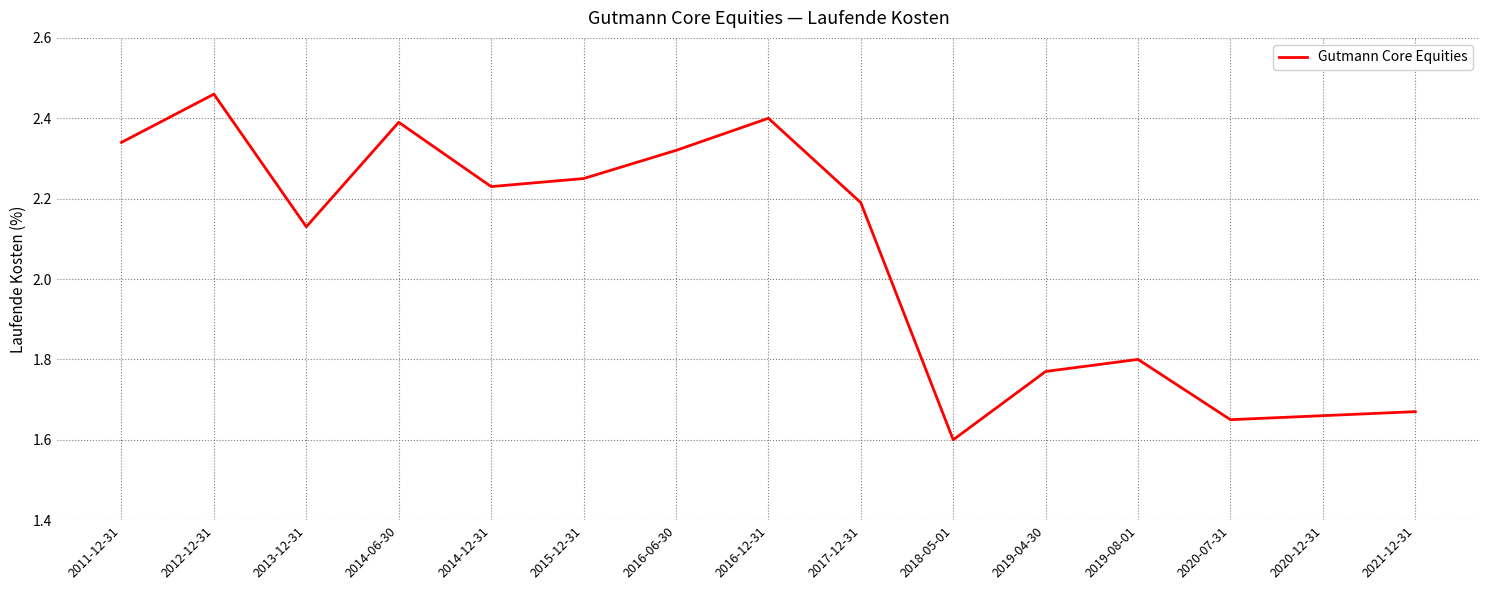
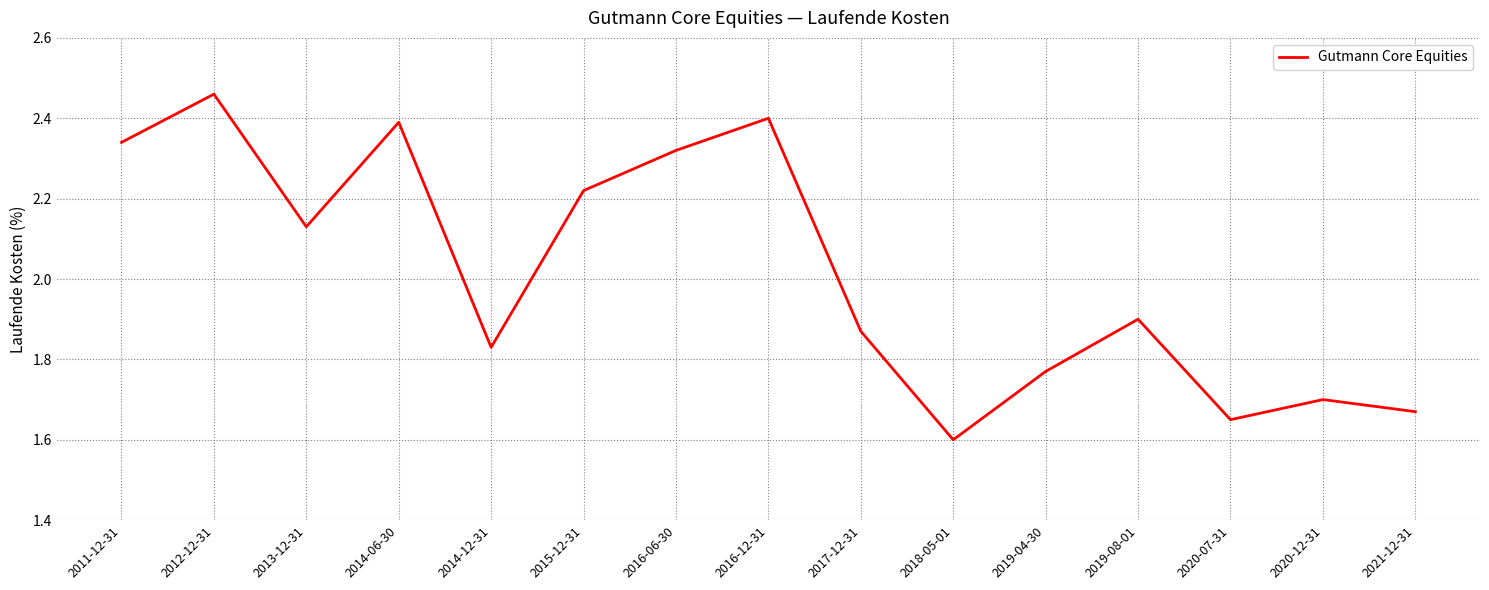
  {
    "2011-12-31": 2.34,
    "2012-12-31": 2.46,
    "2013-12-31": 2.13,
    "2014-06-30": 2.39,
-   "2014-12-31": 2.23,
-   "2015-12-31": 2.25,
+   "2014-12-31": 1.83,
+   "2015-12-31": 2.22,
    "2016-06-30": 2.32,
    "2016-12-31": 2.40,
-   "2017-12-31": 2.19,
+   "2017-12-31": 1.87,
    "2018-05-01": 1.60,
    "2019-04-30": 1.77,
-   "2019-08-01": 1.8,
+   "2019-08-01": 1.9,
    "2020-07-31": 1.65,
-   "2020-12-31": 1.66,
+   "2020-12-31": 1.70,
    "2021-12-31": 1.67
  }
